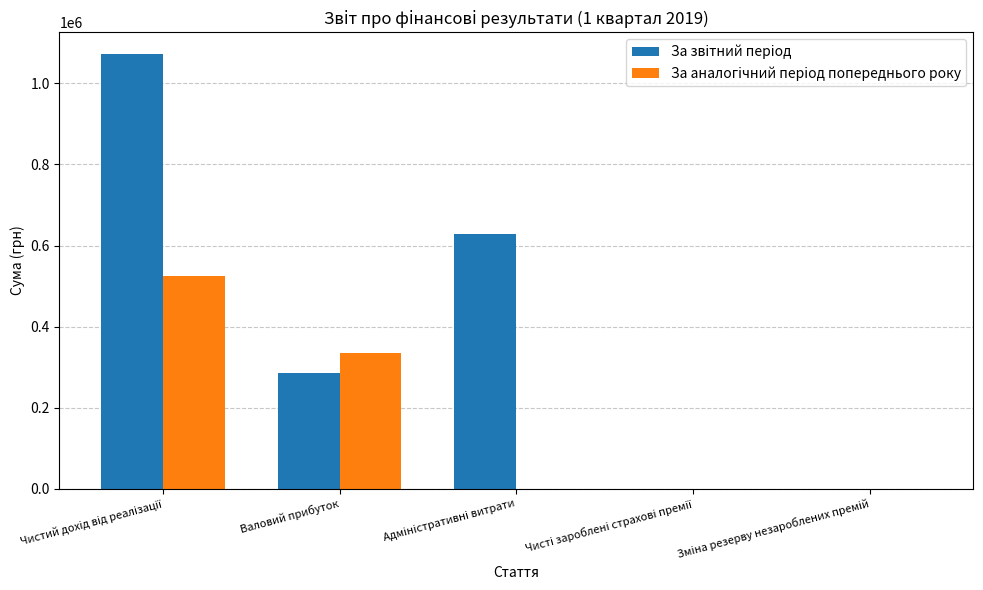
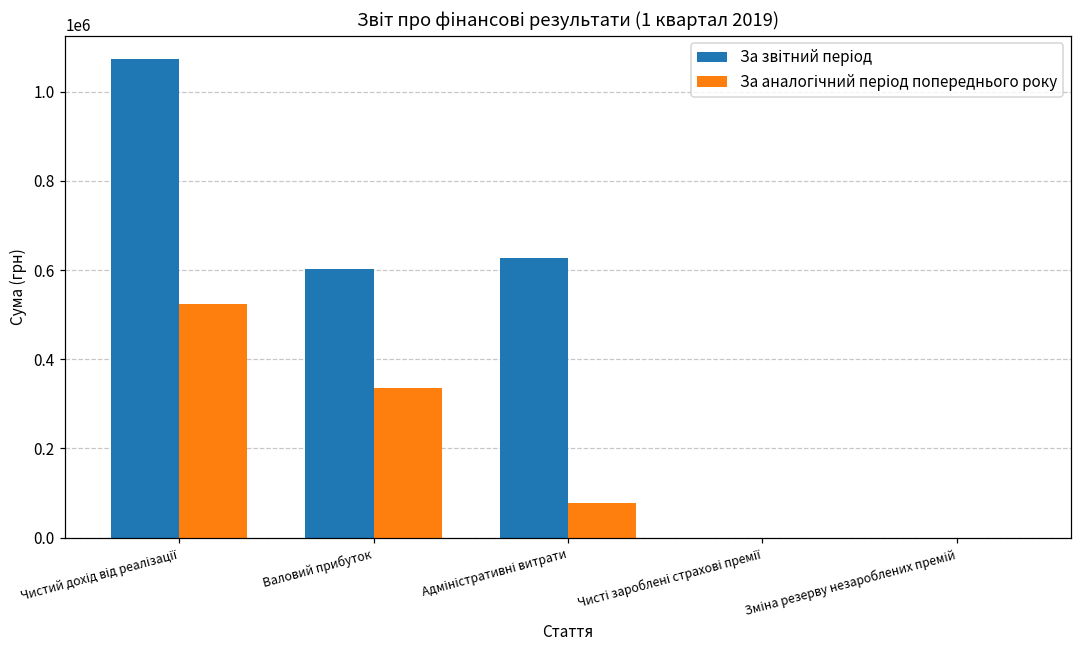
  {
    "За звітний період": {
      "Чистий дохід від реалізації": 1070000,
-     "Валовий прибуток": 290000,
+     "Валовий прибуток": 600000,
      "Адміністративні витрати": 630000,
      "Чисті зароблені страхові премії": 0,
      "Зміна резерву незароблених премій": 0
    },
    "За аналогічний період попереднього року": {
      "Чистий дохід від реалізації": 530000,
      "Валовий прибуток": 340000,
-     "Адміністративні витрати": 0,
+     "Адміністративні витрати": 80000,
      "Чисті зароблені страхові премії": 0,
      "Зміна резерву незароблених премій": 0
    }
  }
